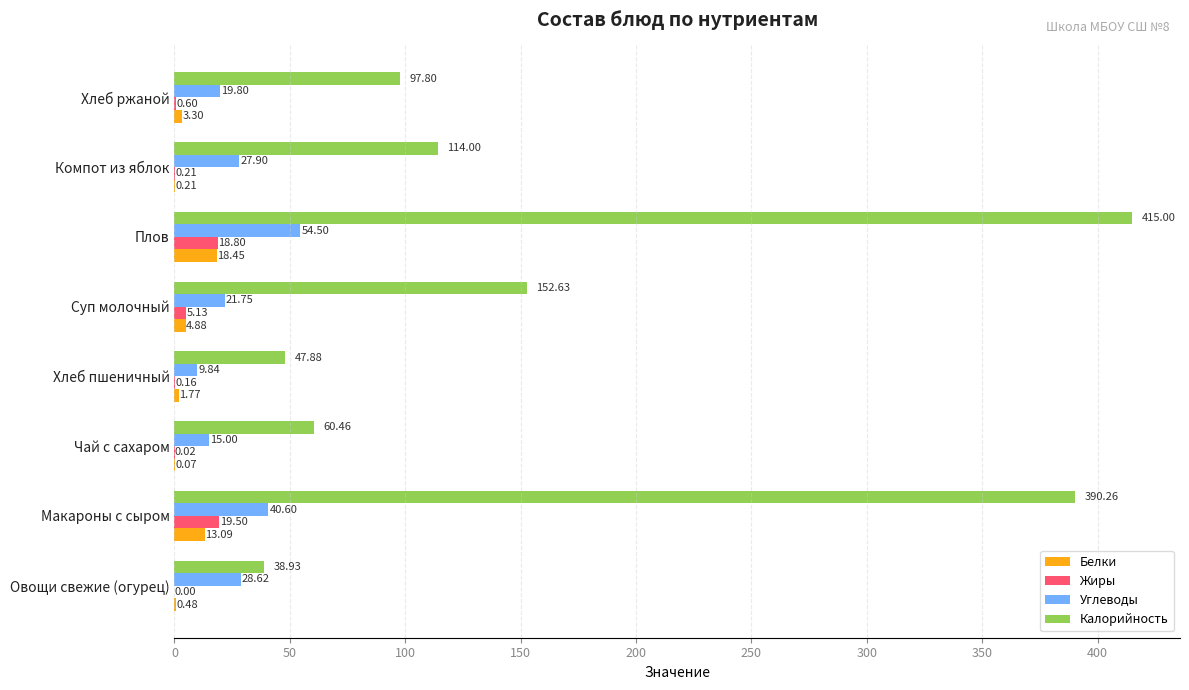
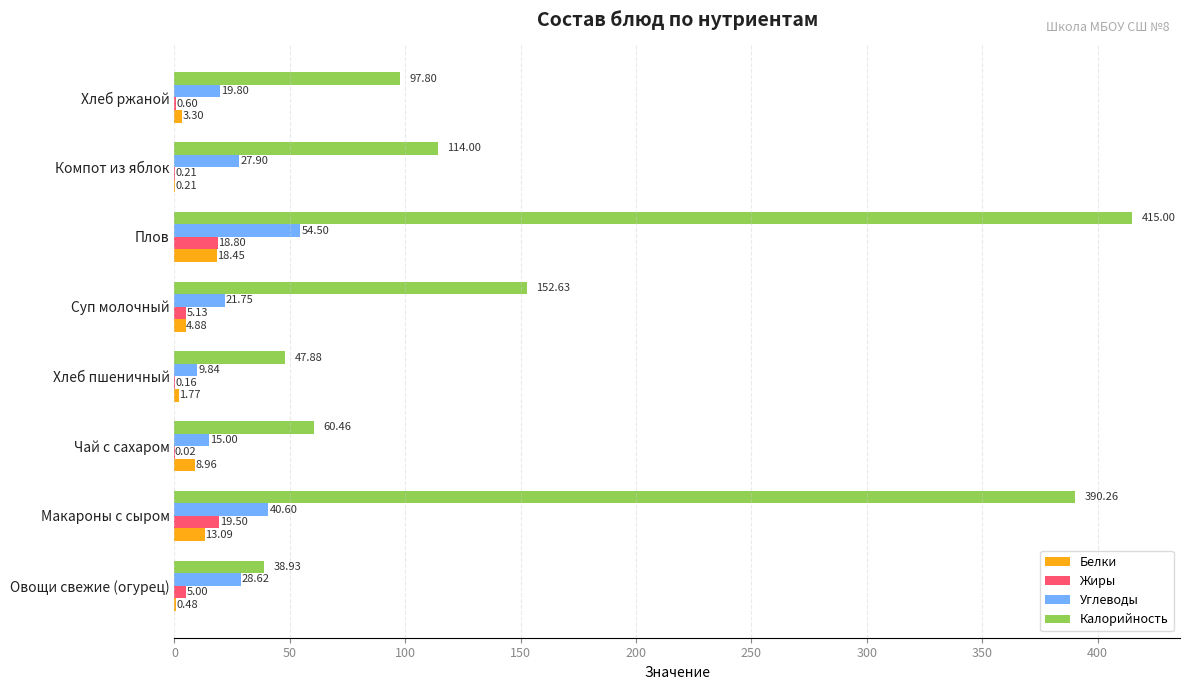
  {
    "Белки": {
      "Хлеб ржаной": 3.30,
      "Компот из яблок": 0.21,
      "Плов": 18.45,
      "Суп молочный": 4.88,
      "Хлеб пшеничный": 1.77,
-     "Чай с сахаром": 0.07,
+     "Чай с сахаром": 8.96,
      "Макароны с сыром": 13.09,
      "Овощи свежие (огурец)": 0.48
    },
    "Жиры": {
      "Хлеб ржаной": 0.60,
      "Компот из яблок": 0.21,
      "Плов": 18.80,
      "Суп молочный": 5.13,
      "Хлеб пшеничный": 0.16,
      "Чай с сахаром": 0.02,
      "Макароны с сыром": 19.50,
-     "Овощи свежие (огурец)": 0.00
+     "Овощи свежие (огурец)": 5.00
    },
    "Углеводы": {
      "Хлеб ржаной": 19.80,
      "Компот из яблок": 27.90,
      "Плов": 54.50,
      "Суп молочный": 21.75,
      "Хлеб пшеничный": 9.84,
      "Чай с сахаром": 15.00,
      "Макароны с сыром": 40.60,
      "Овощи свежие (огурец)": 28.62
    },
    "Калорийность": {
      "Хлеб ржаной": 97.80,
      "Компот из яблок": 114.00,
      "Плов": 415.00,
      "Суп молочный": 152.63,
      "Хлеб пшеничный": 47.88,
      "Чай с сахаром": 60.46,
      "Макароны с сыром": 390.26,
      "Овощи свежие (огурец)": 38.93
    }
  }
